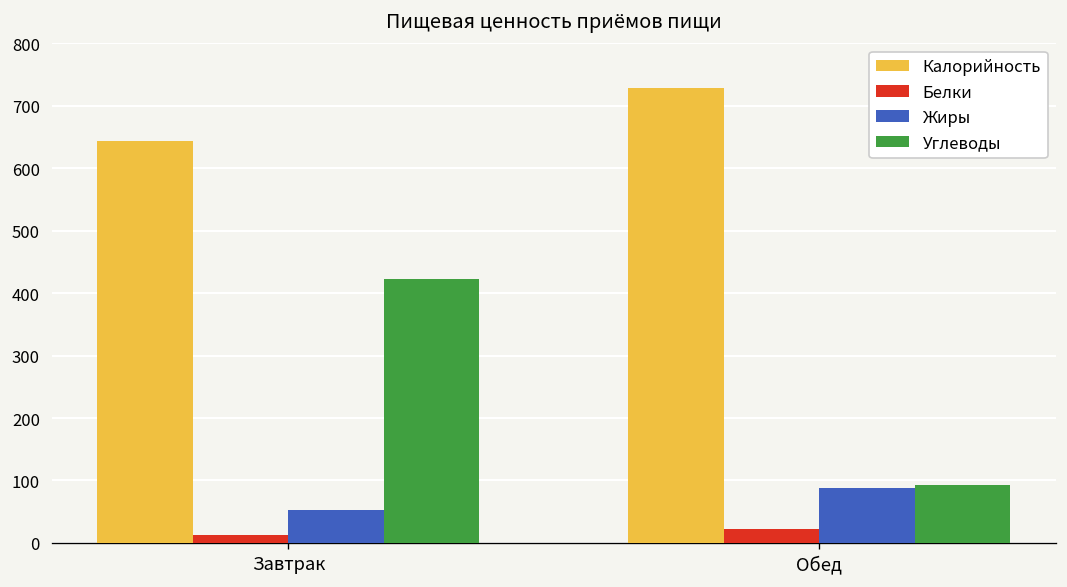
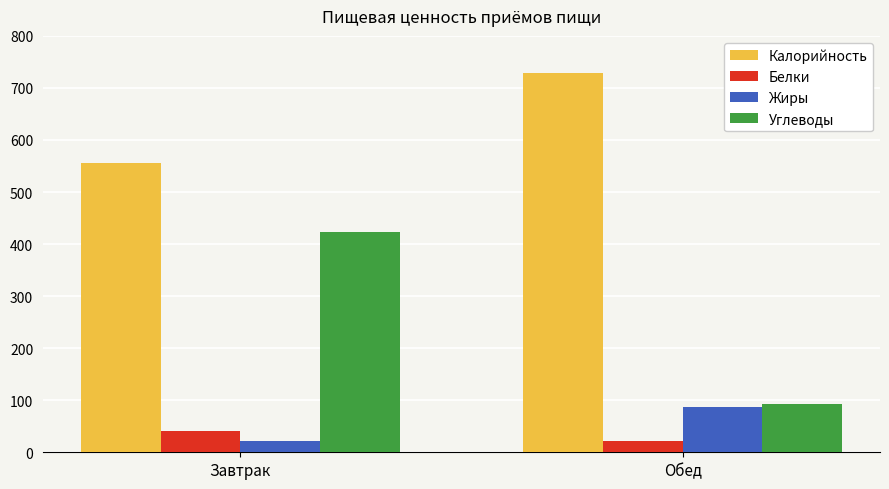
  {
    "Калорийность": {
-     "Завтрак": 640,
+     "Завтрак": 560,
      "Обед": 730
    },
    "Белки": {
-     "Завтрак": 10,
+     "Завтрак": 40,
      "Обед": 20
    },
    "Жиры": {
-     "Завтрак": 50,
+     "Завтрак": 20,
      "Обед": 90
    },
    "Углеводы": {
      "Завтрак": 420,
      "Обед": 90
    }
  }
